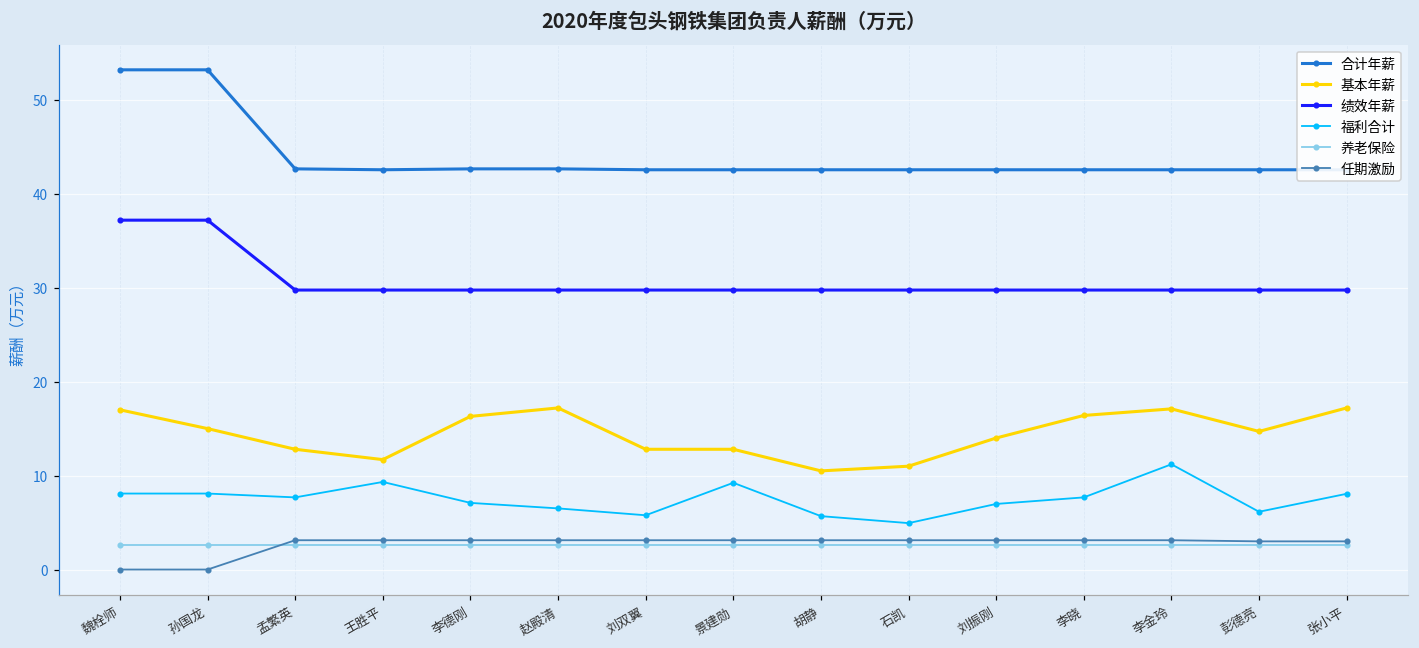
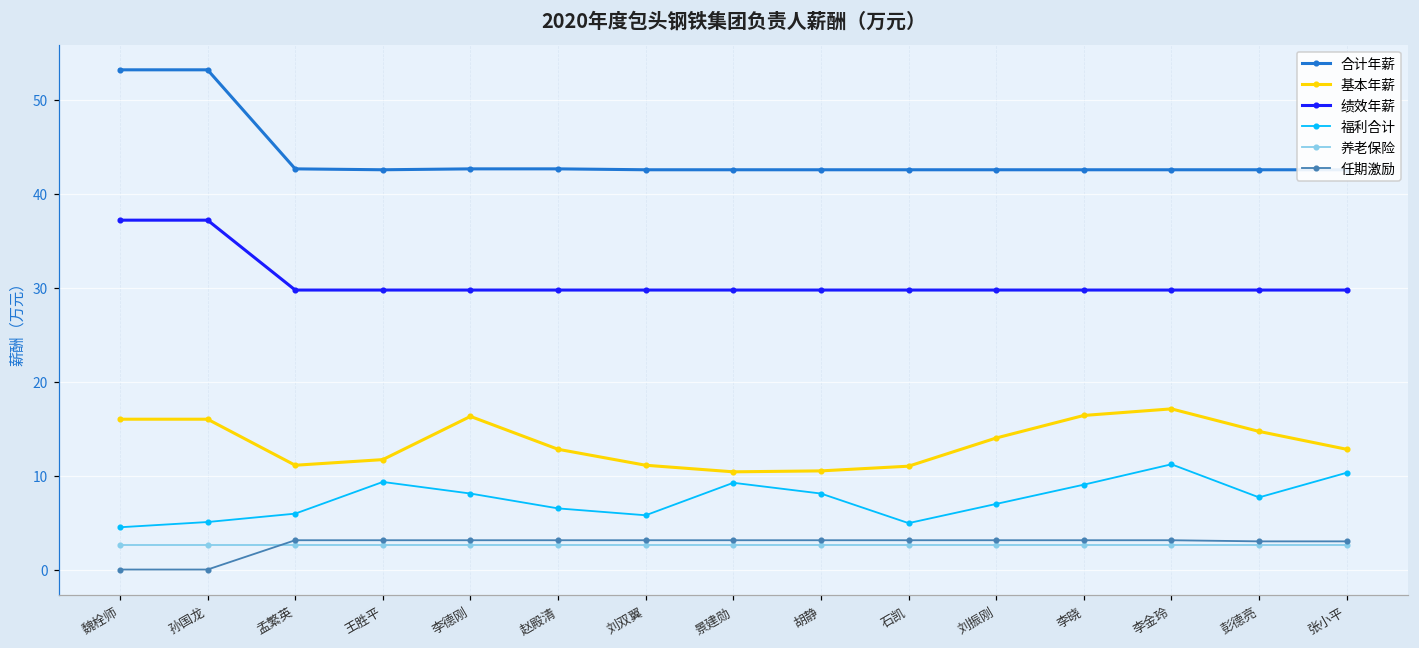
  {
    "基本年薪": {
-     "魏栓师": 17,
-     "孙国龙": 15,
-     "孟繁英": 13,
+     "魏栓师": 16,
+     "孙国龙": 16,
+     "孟繁英": 11,
      "王胜平": 12,
      "李德刚": 16,
-     "赵殿清": 17,
-     "刘双翼": 13,
-     "景建勋": 13,
+     "赵殿清": 13,
+     "刘双翼": 11,
+     "景建勋": 10,
      "胡静": 11,
      "石凯": 11,
      "刘振刚": 14,
      "李晓": 16,
      "李金玲": 17,
      "彭德亮": 15,
-     "张小平": 17
+     "张小平": 13
    },
    "绩效年薪": {
      "魏栓师": 37,
      "孙国龙": 37,
      "孟繁英": 30,
      "王胜平": 30,
      "李德刚": 30,
      "赵殿清": 30,
      "刘双翼": 30,
      "景建勋": 30,
      "胡静": 30,
      "石凯": 30,
      "刘振刚": 30,
      "李晓": 30,
      "李金玲": 30,
      "彭德亮": 30,
      "张小平": 30
    },
    "福利合计": {
-     "魏栓师": 8,
-     "孙国龙": 8,
-     "孟繁英": 8,
+     "魏栓师": 5,
+     "孙国龙": 5,
+     "孟繁英": 6,
      "王胜平": 9,
-     "李德刚": 7,
+     "李德刚": 8,
      "赵殿清": 7,
      "刘双翼": 6,
      "景建勋": 9,
-     "胡静": 6,
+     "胡静": 8,
      "石凯": 5,
      "刘振刚": 7,
-     "李晓": 8,
+     "李晓": 9,
      "李金玲": 11,
-     "彭德亮": 6,
-     "张小平": 8
+     "彭德亮": 8,
+     "张小平": 10
    },
    "养老保险": {
      "魏栓师": 3,
      "孙国龙": 3,
      "孟繁英": 3,
      "王胜平": 3,
      "李德刚": 3,
      "赵殿清": 3,
      "刘双翼": 3,
      "景建勋": 3,
      "胡静": 3,
      "石凯": 3,
      "刘振刚": 3,
      "李晓": 3,
      "李金玲": 3,
      "彭德亮": 3,
      "张小平": 3
    }
  }
